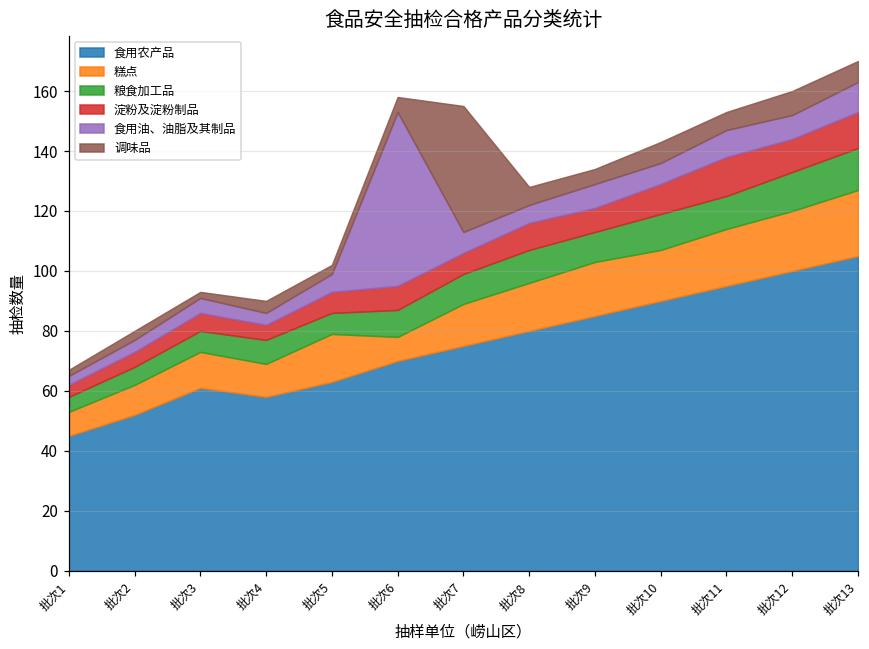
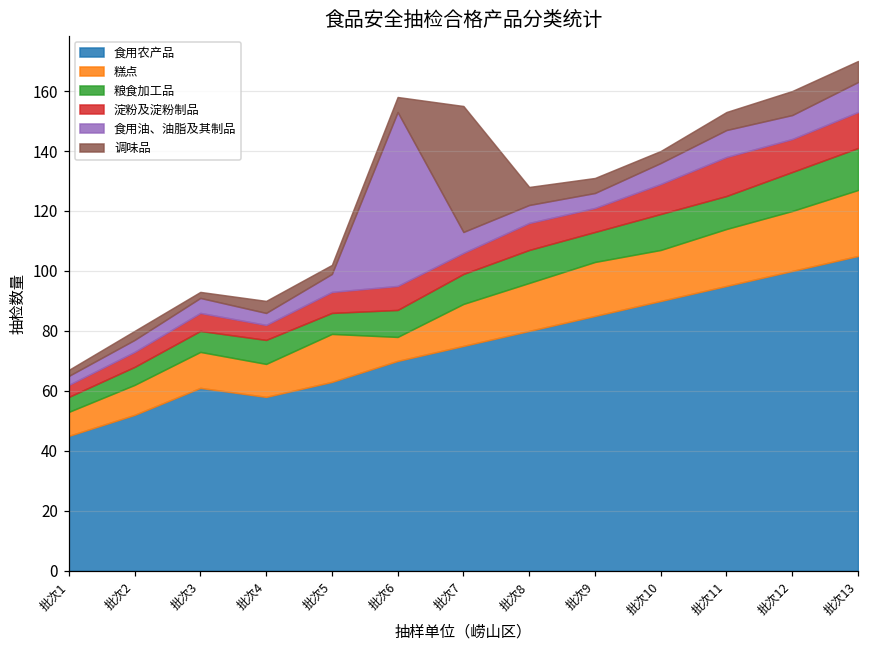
  {
    "食用农产品": {
      "批次1": 45,
      "批次2": 52,
      "批次3": 61,
      "批次4": 58,
      "批次5": 63,
      "批次6": 70,
      "批次7": 75,
      "批次8": 80,
      "批次9": 85,
      "批次10": 90,
      "批次11": 95,
      "批次12": 100,
      "批次13": 105
    },
    "糕点": {
      "批次1": 8,
      "批次2": 10,
      "批次3": 12,
      "批次4": 11,
      "批次5": 16,
      "批次6": 8,
      "批次7": 14,
      "批次8": 16,
      "批次9": 18,
      "批次10": 17,
      "批次11": 19,
      "批次12": 20,
      "批次13": 22
    },
    "粮食加工品": {
      "批次1": 5,
      "批次2": 6,
      "批次3": 7,
      "批次4": 8,
      "批次5": 7,
      "批次6": 9,
      "批次7": 10,
      "批次8": 11,
      "批次9": 10,
      "批次10": 12,
      "批次11": 11,
      "批次12": 13,
      "批次13": 14
    },
    "淀粉及淀粉制品": {
      "批次1": 4,
      "批次2": 5,
      "批次3": 6,
      "批次4": 5,
      "批次5": 7,
      "批次6": 8,
      "批次7": 7,
      "批次8": 9,
      "批次9": 8,
      "批次10": 10,
      "批次11": 13,
      "批次12": 11,
      "批次13": 12
    },
    "食用油、油脂及其制品": {
      "批次1": 3,
      "批次2": 4,
      "批次3": 5,
      "批次4": 4,
      "批次5": 6,
      "批次6": 58,
      "批次7": 7,
      "批次8": 6,
-     "批次9": 8,
+     "批次9": 5,
      "批次10": 7,
      "批次11": 9,
      "批次12": 8,
      "批次13": 10
    },
    "调味品": {
      "批次1": 2,
      "批次2": 3,
      "批次3": 2,
      "批次4": 4,
      "批次5": 3,
      "批次6": 5,
      "批次7": 42,
      "批次8": 6,
      "批次9": 5,
-     "批次10": 7,
+     "批次10": 4,
      "批次11": 6,
      "批次12": 8,
      "批次13": 7
    }
  }
